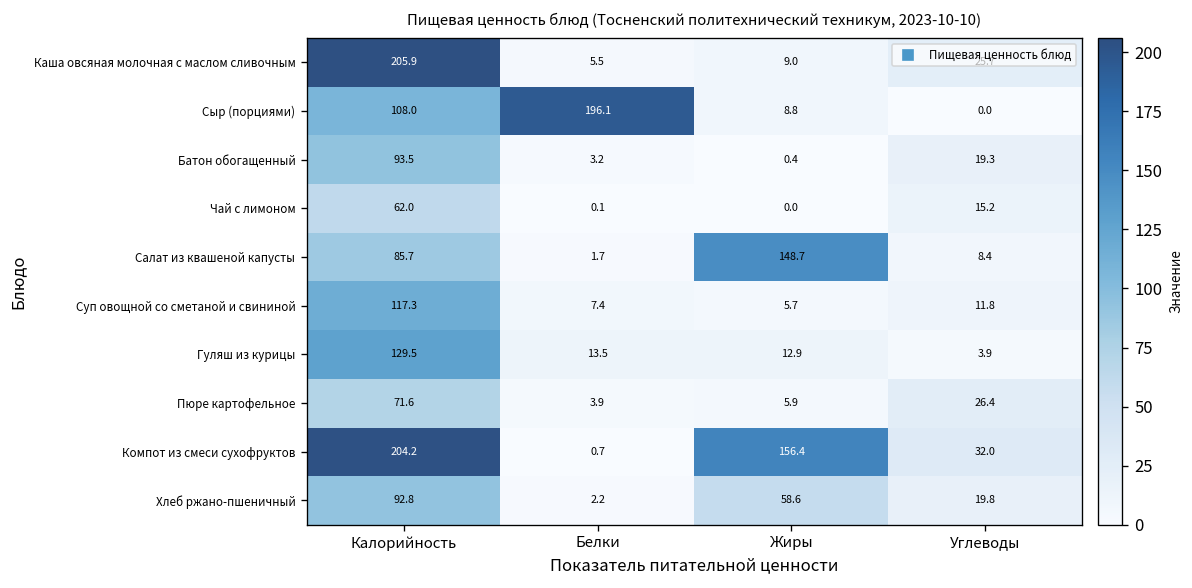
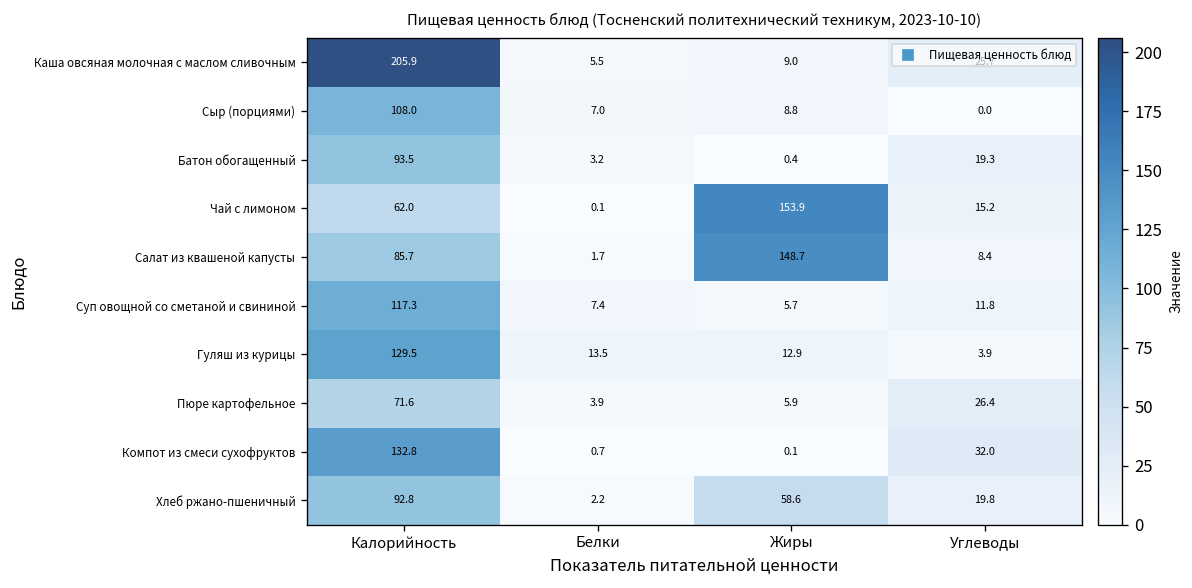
  {
    "Каша овсяная молочная с маслом сливочным": {
      "Калорийность": 205.9,
      "Белки": 5.5,
      "Жиры": 9.0
    },
    "Сыр (порциями)": {
      "Калорийность": 108.0,
-     "Белки": 196.1,
+     "Белки": 7.0,
      "Жиры": 8.8,
      "Углеводы": 0.0
    },
    "Батон обогащенный": {
      "Калорийность": 93.5,
      "Белки": 3.2,
      "Жиры": 0.4,
      "Углеводы": 19.3
    },
    "Чай с лимоном": {
      "Калорийность": 62.0,
      "Белки": 0.1,
-     "Жиры": 0.0,
+     "Жиры": 153.9,
      "Углеводы": 15.2
    },
    "Салат из квашеной капусты": {
      "Калорийность": 85.7,
      "Белки": 1.7,
      "Жиры": 148.7,
      "Углеводы": 8.4
    },
    "Суп овощной со сметаной и свининой": {
      "Калорийность": 117.3,
      "Белки": 7.4,
      "Жиры": 5.7,
      "Углеводы": 11.8
    },
    "Гуляш из курицы": {
      "Калорийность": 129.5,
      "Белки": 13.5,
      "Жиры": 12.9,
      "Углеводы": 3.9
    },
    "Пюре картофельное": {
      "Калорийность": 71.6,
      "Белки": 3.9,
      "Жиры": 5.9,
      "Углеводы": 26.4
    },
    "Компот из смеси сухофруктов": {
-     "Калорийность": 204.2,
+     "Калорийность": 132.8,
      "Белки": 0.7,
-     "Жиры": 156.4,
+     "Жиры": 0.1,
      "Углеводы": 32.0
    },
    "Хлеб ржано-пшеничный": {
      "Калорийность": 92.8,
      "Белки": 2.2,
      "Жиры": 58.6,
      "Углеводы": 19.8
    }
  }
